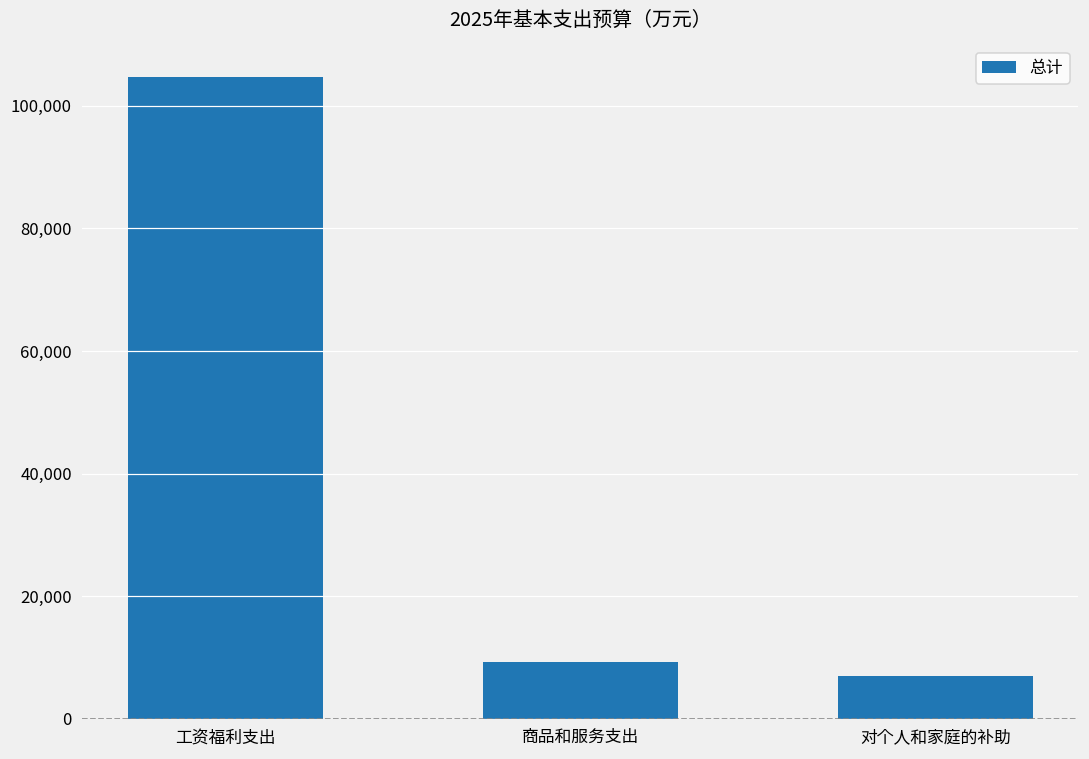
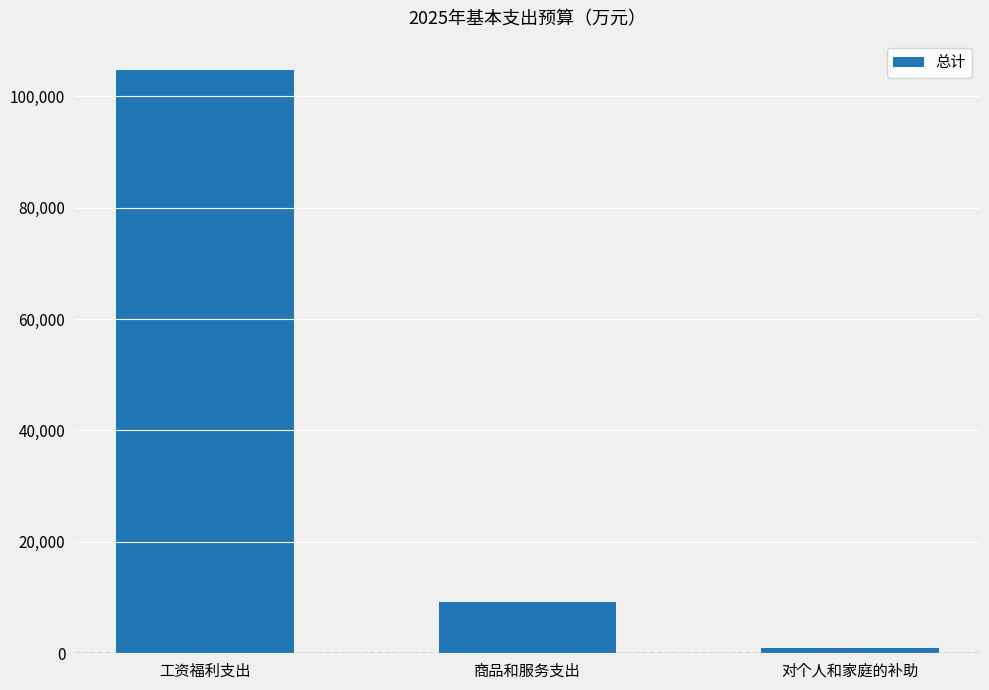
  {
    "工资福利支出": "105,000",
    "商品和服务支出": "9,000",
-   "对个人和家庭的补助": "7,000"
+   "对个人和家庭的补助": "1,000"
  }
